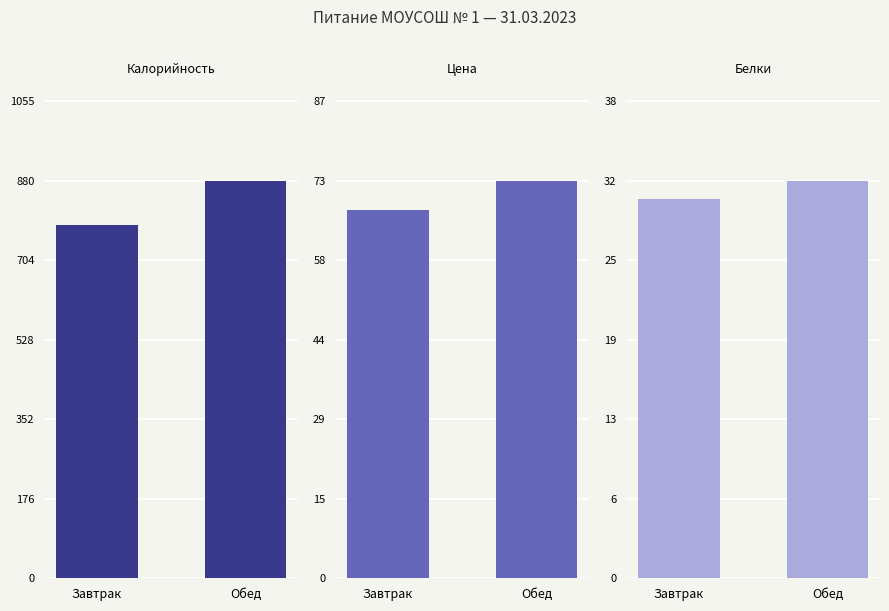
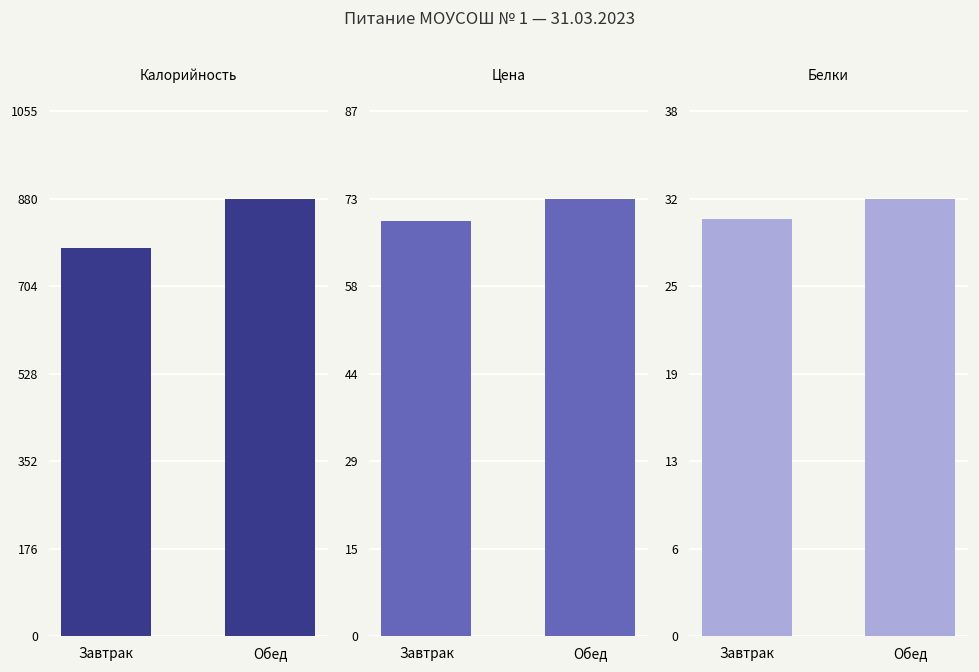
  {
    "Калорийность": {
      "Завтрак": 780,
      "Обед": 880
    },
    "Цена": {
-     "Завтрак": 67,
+     "Завтрак": 69,
      "Обед": 73
    },
    "Белки": {
      "Завтрак": 30.2,
      "Обед": 31.6
    }
  }
